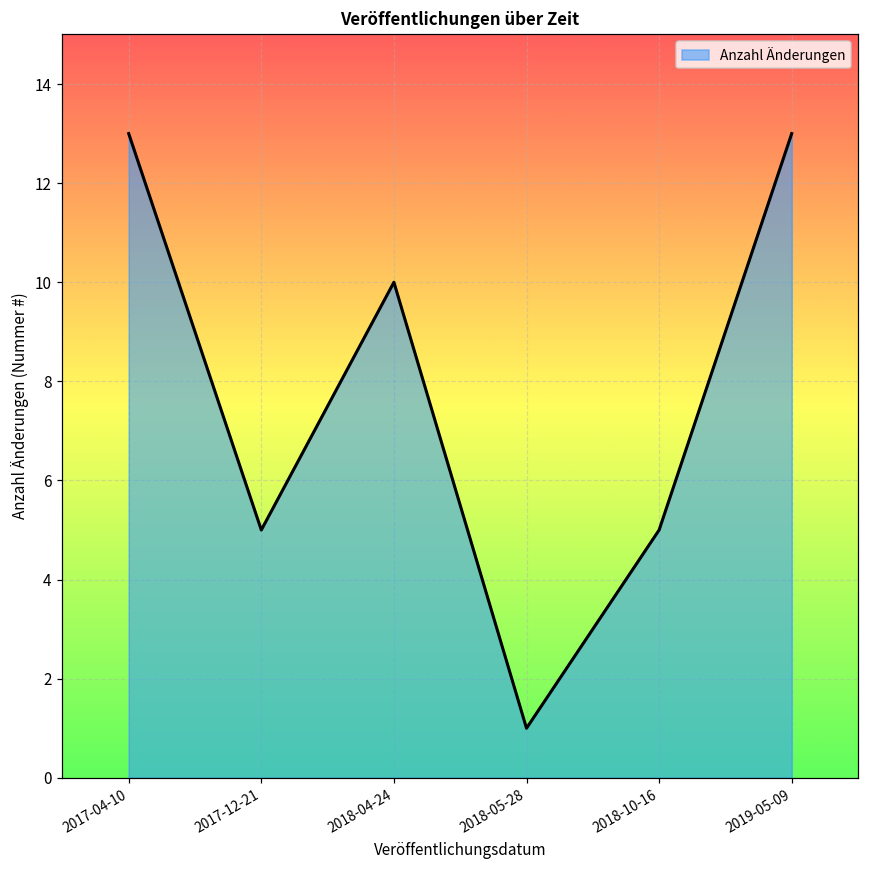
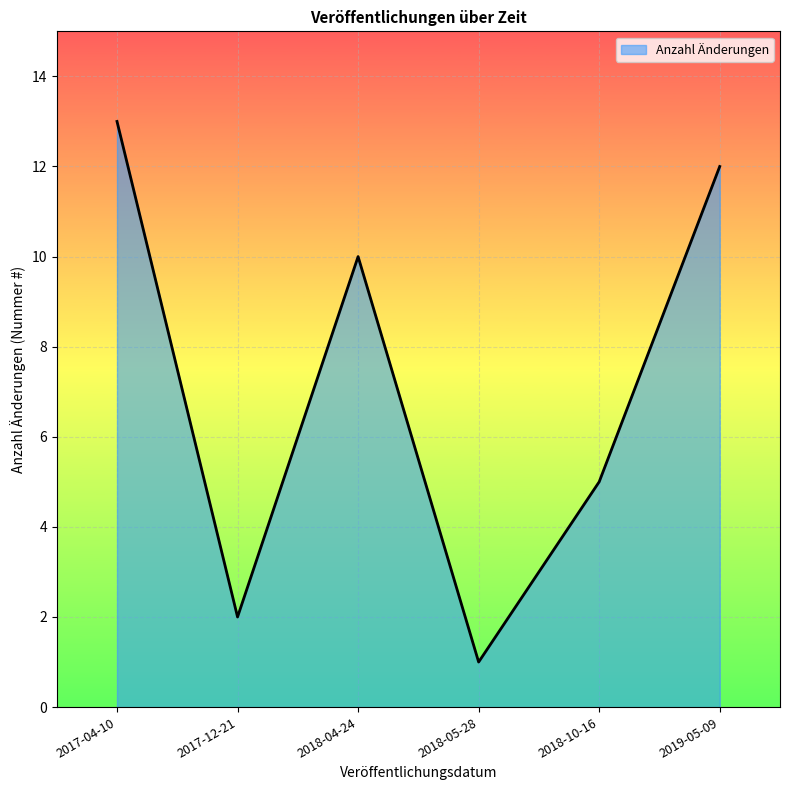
  {
    "2017-04-10": 13,
-   "2017-12-21": 5,
+   "2017-12-21": 2,
    "2018-04-24": 10,
    "2018-05-28": 1,
    "2018-10-16": 5,
-   "2019-05-09": 13
+   "2019-05-09": 12
  }
